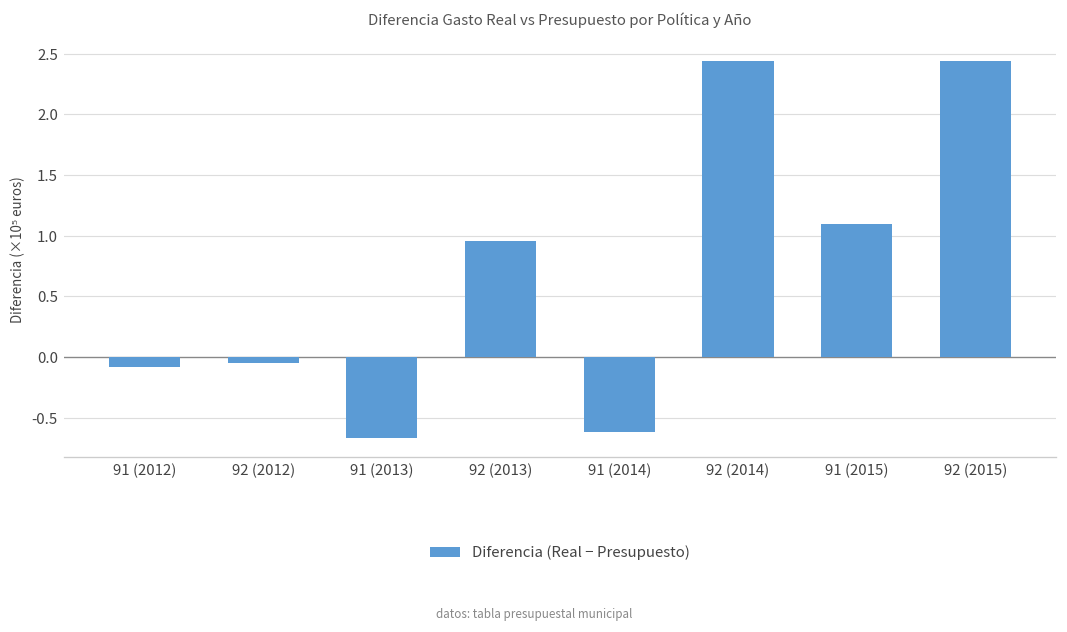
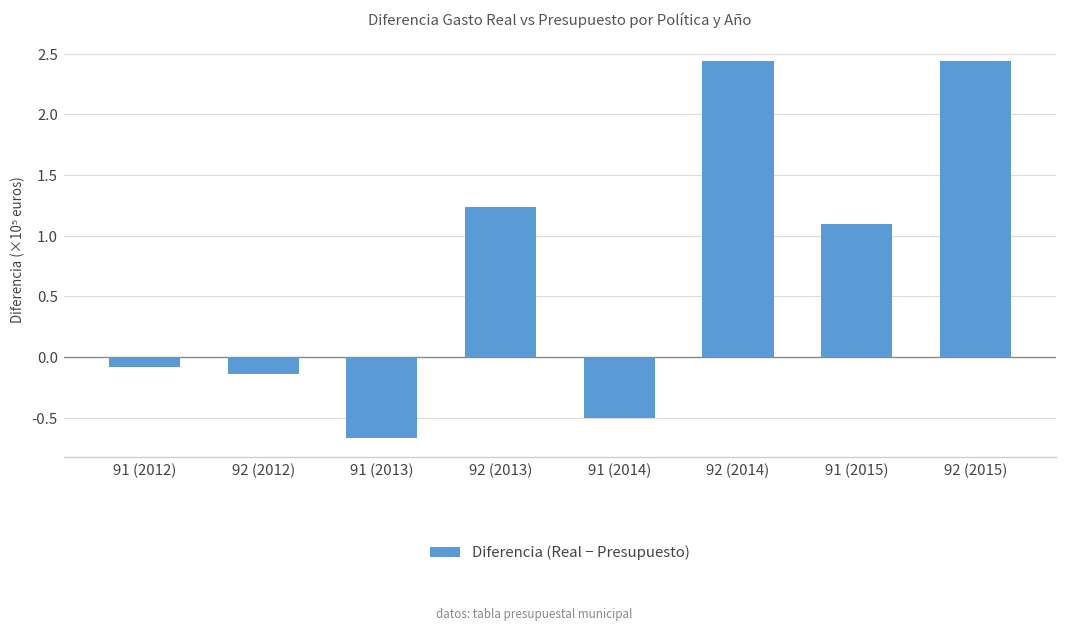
  {
    "91 (2012)": -0.09,
-   "92 (2012)": -0.05,
+   "92 (2012)": -0.14,
    "91 (2013)": -0.67,
-   "92 (2013)": 0.96,
-   "91 (2014)": -0.62,
+   "92 (2013)": 1.24,
+   "91 (2014)": -0.50,
    "92 (2014)": 2.44,
    "91 (2015)": 1.10,
    "92 (2015)": 2.44
  }
